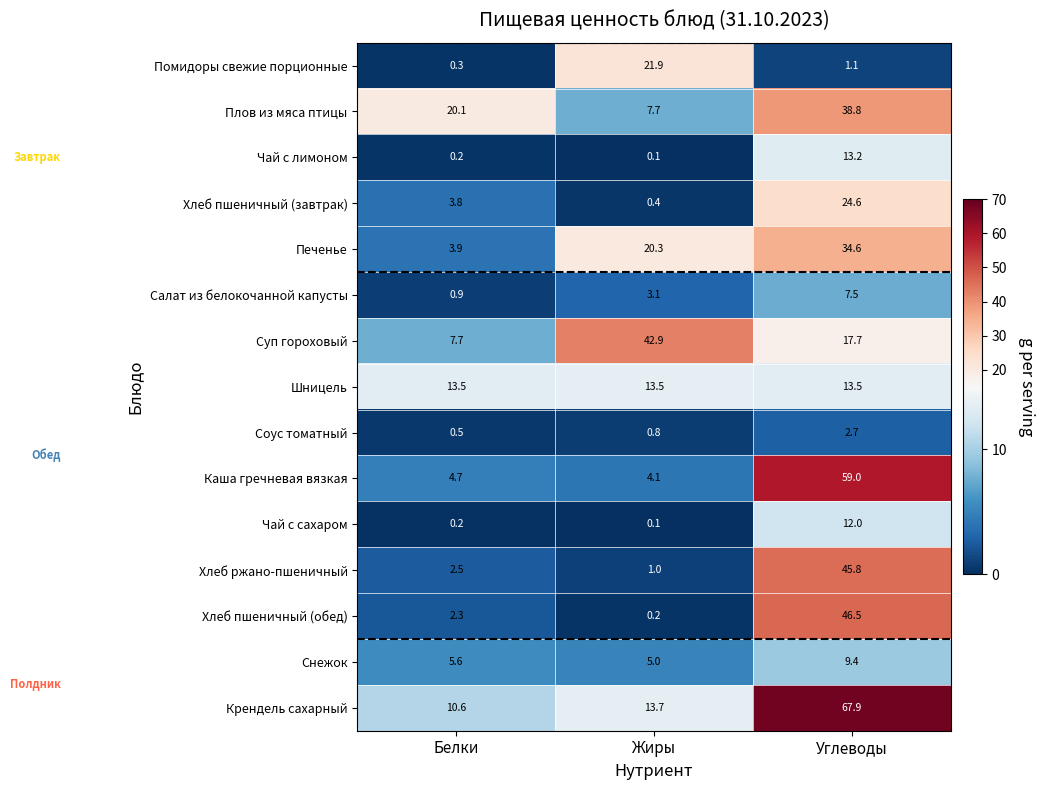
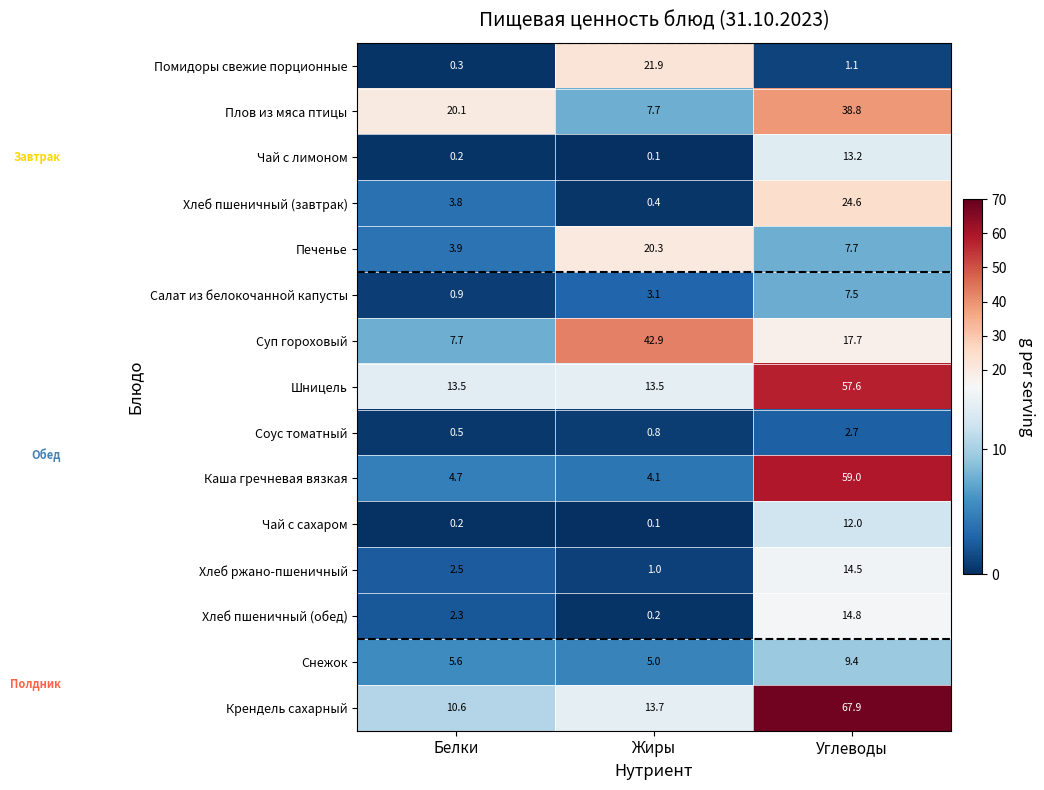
  {
    "Помидоры свежие порционные": {
      "Белки": 0.3,
      "Жиры": 21.9,
      "Углеводы": 1.1
    },
    "Плов из мяса птицы": {
      "Белки": 20.1,
      "Жиры": 7.7,
      "Углеводы": 38.8
    },
    "Чай с лимоном": {
      "Белки": 0.2,
      "Жиры": 0.1,
      "Углеводы": 13.2
    },
    "Хлеб пшеничный (завтрак)": {
      "Белки": 3.8,
      "Жиры": 0.4,
      "Углеводы": 24.6
    },
    "Печенье": {
      "Белки": 3.9,
      "Жиры": 20.3,
-     "Углеводы": 34.6
+     "Углеводы": 7.7
    },
    "Салат из белокочанной капусты": {
      "Белки": 0.9,
      "Жиры": 3.1,
      "Углеводы": 7.5
    },
    "Суп гороховый": {
      "Белки": 7.7,
      "Жиры": 42.9,
      "Углеводы": 17.7
    },
    "Шницель": {
      "Белки": 13.5,
      "Жиры": 13.5,
-     "Углеводы": 13.5
+     "Углеводы": 57.6
    },
    "Соус томатный": {
      "Белки": 0.5,
      "Жиры": 0.8,
      "Углеводы": 2.7
    },
    "Каша гречневая вязкая": {
      "Белки": 4.7,
      "Жиры": 4.1,
      "Углеводы": 59.0
    },
    "Чай с сахаром": {
      "Белки": 0.2,
      "Жиры": 0.1,
      "Углеводы": 12.0
    },
    "Хлеб ржано-пшеничный": {
      "Белки": 2.5,
      "Жиры": 1.0,
-     "Углеводы": 45.8
+     "Углеводы": 14.5
    },
    "Хлеб пшеничный (обед)": {
      "Белки": 2.3,
      "Жиры": 0.2,
-     "Углеводы": 46.5
+     "Углеводы": 14.8
    },
    "Снежок": {
      "Белки": 5.6,
      "Жиры": 5.0,
      "Углеводы": 9.4
    },
    "Крендель сахарный": {
      "Белки": 10.6,
      "Жиры": 13.7,
      "Углеводы": 67.9
    }
  }
